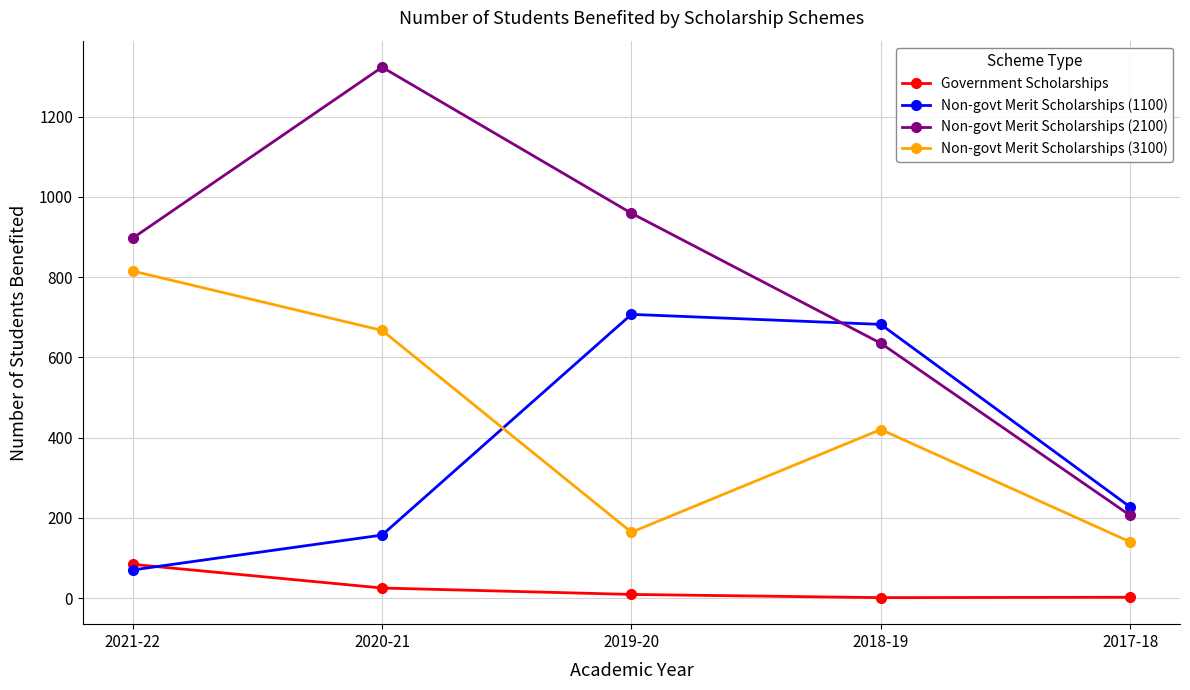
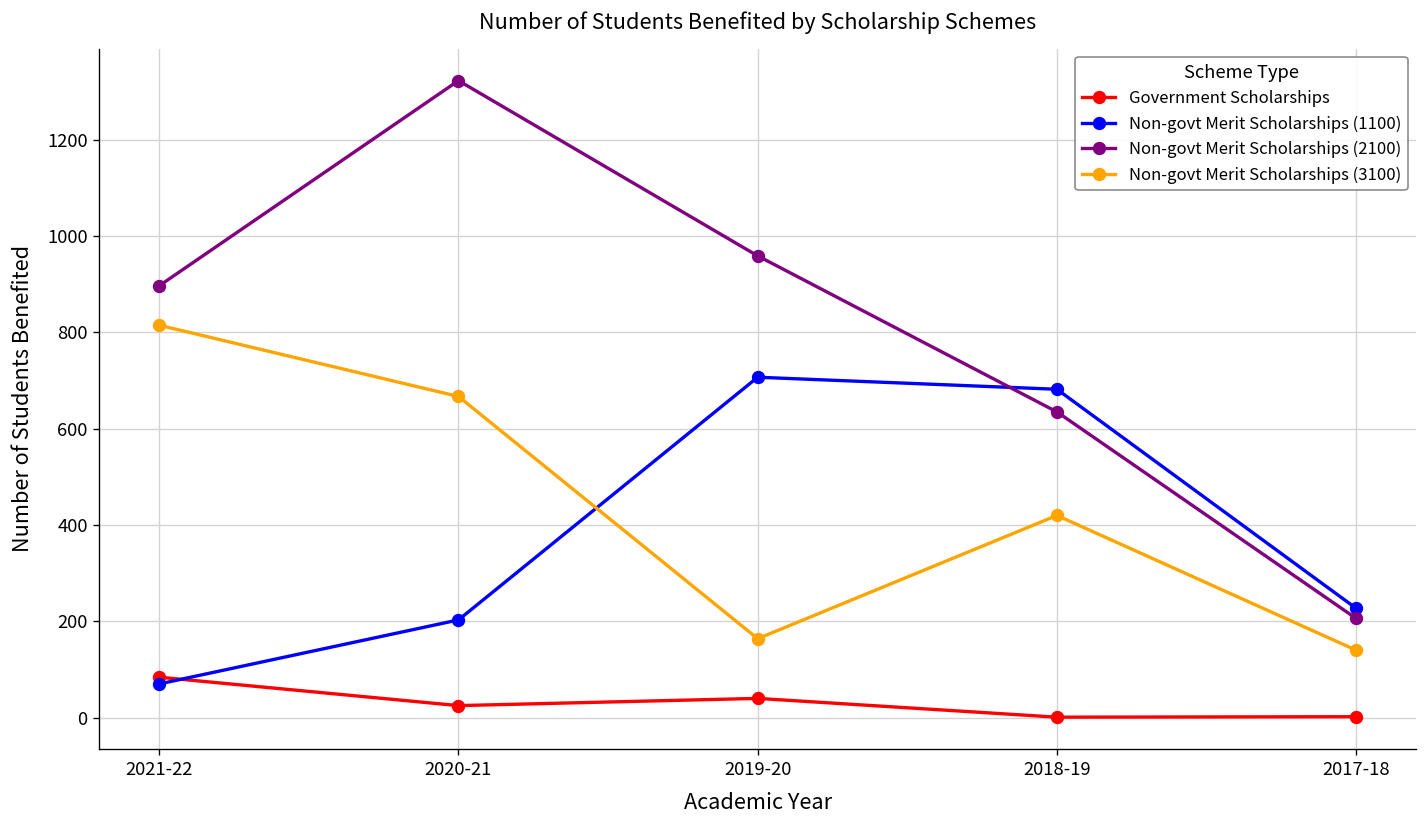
  {
    "Government Scholarships": {
      "2021-22": 80,
      "2020-21": 30,
-     "2019-20": 10,
+     "2019-20": 40,
      "2018-19": 0,
      "2017-18": 0
    },
    "Non-govt Merit Scholarships (1100)": {
      "2021-22": 70,
-     "2020-21": 160,
+     "2020-21": 200,
      "2019-20": 710,
      "2018-19": 680,
      "2017-18": 230
    },
    "Non-govt Merit Scholarships (2100)": {
      "2021-22": 900,
      "2020-21": 1320,
      "2019-20": 960,
      "2018-19": 640,
      "2017-18": 210
    },
    "Non-govt Merit Scholarships (3100)": {
      "2021-22": 820,
      "2020-21": 670,
      "2019-20": 160,
      "2018-19": 420,
      "2017-18": 140
    }
  }
